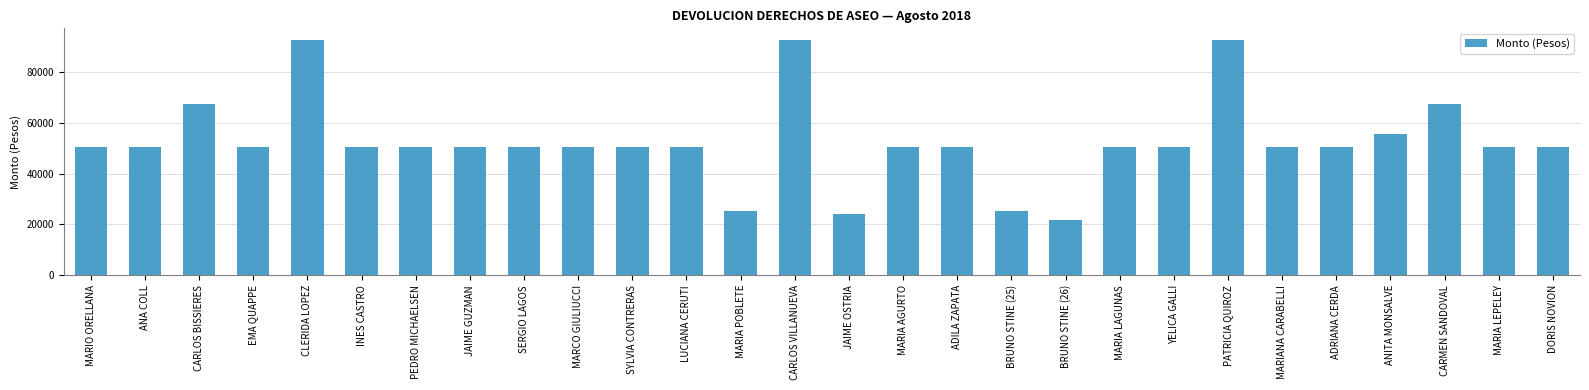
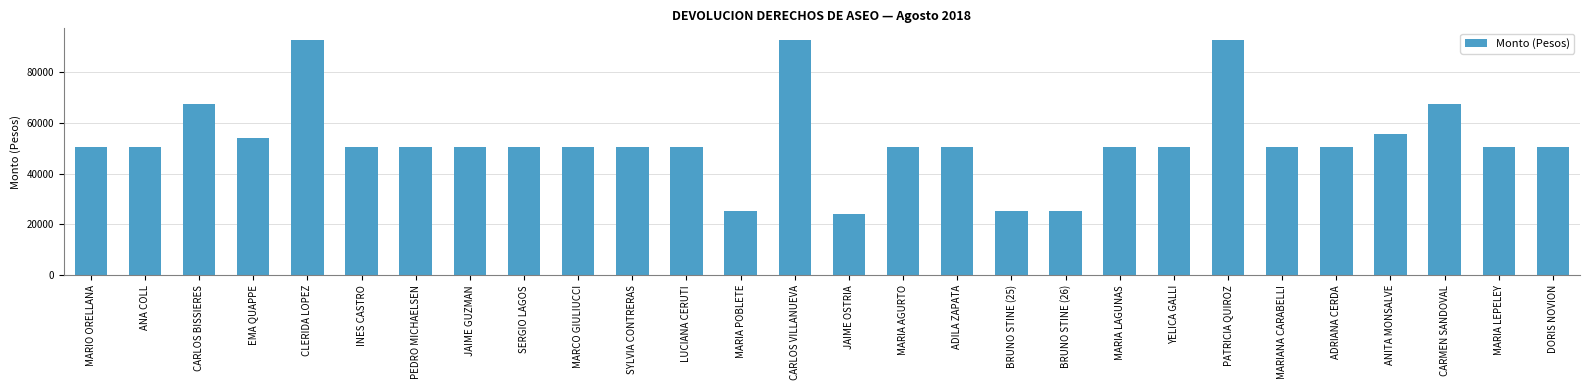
  {
    "MARIO ORELLANA": 51000,
    "ANA COLL": 51000,
    "CARLOS BISSIERES": 67000,
-   "EMA QUAPPE": 51000,
+   "EMA QUAPPE": 54000,
    "CLERIDA LOPEZ": 93000,
    "INES CASTRO": 51000,
    "PEDRO MICHAELSEN": 51000,
    "JAIME GUZMAN": 51000,
    "SERGIO LAGOS": 51000,
    "MARCO GIULIUCCI": 51000,
    "SYLVIA CONTRERAS": 51000,
    "LUCIANA CERUTI": 51000,
    "MARIA POBLETE": 25000,
    "CARLOS VILLANUEVA": 93000,
    "JAIME OSTRIA": 24000,
    "MARIA AGURTO": 51000,
    "ADILA ZAPATA": 51000,
    "BRUNO STINE (25)": 25000,
-   "BRUNO STINE (26)": 22000,
+   "BRUNO STINE (26)": 25000,
    "MARIA LAGUNAS": 51000,
    "YELICA GALLI": 51000,
    "PATRICIA QUIROZ": 93000,
    "MARIANA CARABELLI": 51000,
    "ADRIANA CERDA": 51000,
    "ANITA MONSALVE": 55000,
    "CARMEN SANDOVAL": 67000,
    "MARIA LEPELEY": 51000,
    "DORIS NOVION": 51000
  }
